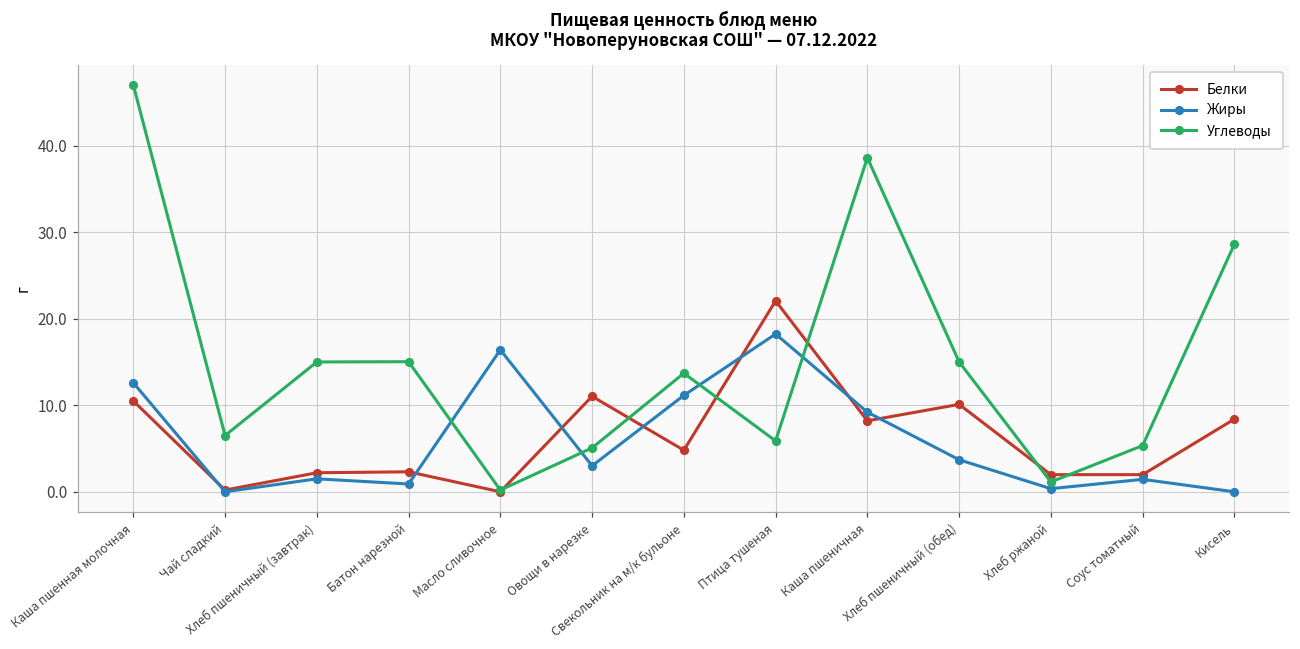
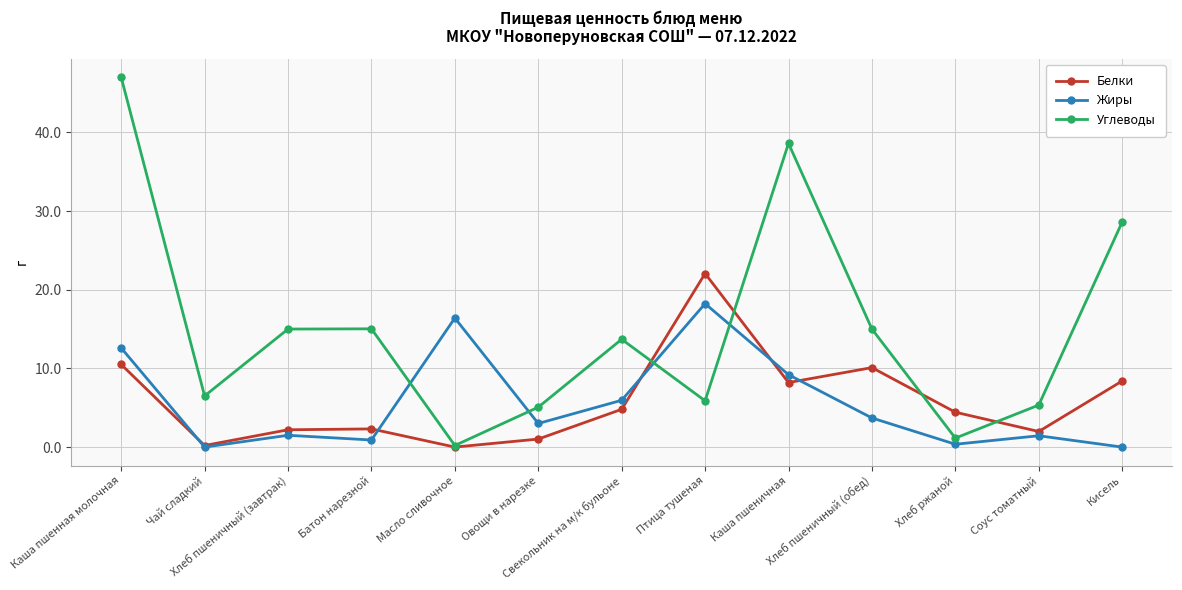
  {
    "Белки": {
      "Каша пшенная молочная": 11,
      "Хлеб пшеничный (завтрак)": 2,
      "Батон нарезной": 2,
-     "Овощи в нарезке": 11,
+     "Овощи в нарезке": 1,
      "Свекольник на м/к бульоне": 5,
      "Птица тушеная": 22,
      "Каша пшеничная": 8,
      "Хлеб пшеничный (обед)": 10,
-     "Хлеб ржаной": 2,
+     "Хлеб ржаной": 4,
      "Соус томатный": 2,
      "Кисель": 8
    },
    "Жиры": {
      "Каша пшенная молочная": 13,
      "Хлеб пшеничный (завтрак)": 2,
      "Батон нарезной": 1,
      "Масло сливочное": 16,
      "Овощи в нарезке": 3,
-     "Свекольник на м/к бульоне": 11,
+     "Свекольник на м/к бульоне": 6,
      "Птица тушеная": 18,
      "Каша пшеничная": 9,
      "Хлеб пшеничный (обед)": 4,
      "Хлеб ржаной": 0,
      "Соус томатный": 1,
      "Кисель": 0
    },
    "Углеводы": {
      "Каша пшенная молочная": 47,
      "Чай сладкий": 7,
      "Хлеб пшеничный (завтрак)": 15,
      "Батон нарезной": 15,
      "Овощи в нарезке": 5,
      "Свекольник на м/к бульоне": 14,
      "Птица тушеная": 6,
      "Каша пшеничная": 39,
      "Хлеб пшеничный (обед)": 15,
      "Хлеб ржаной": 1,
      "Соус томатный": 5,
      "Кисель": 29
    }
  }
